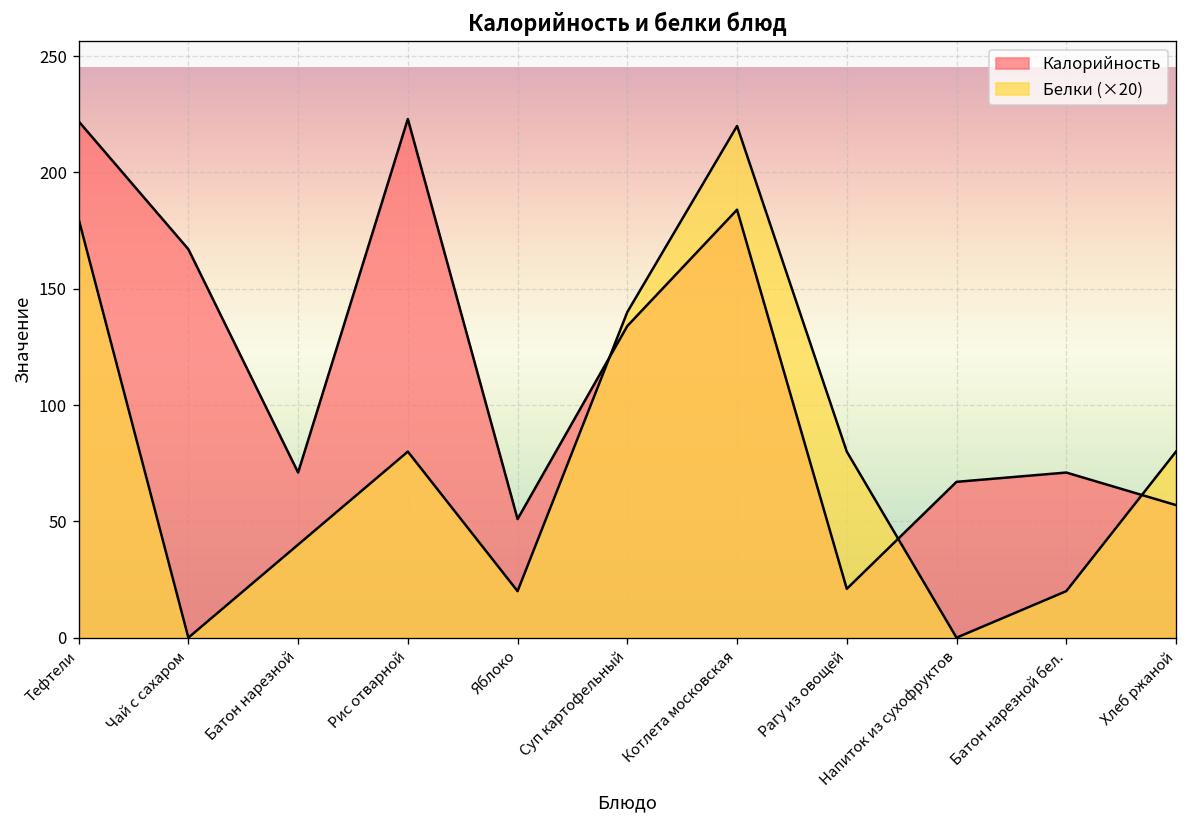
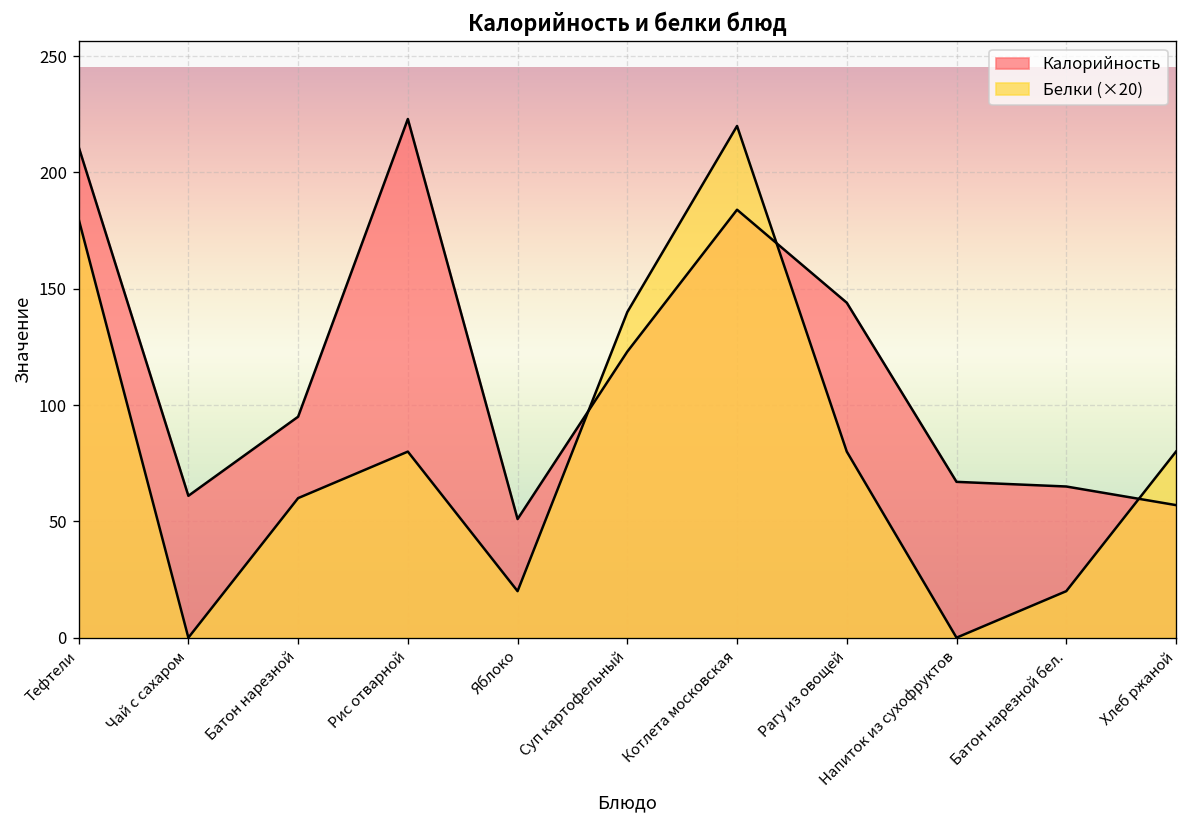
  {
    "Калорийность": {
-     "Тефтели": 222,
-     "Чай с сахаром": 167,
-     "Батон нарезной": 71,
+     "Тефтели": 211,
+     "Чай с сахаром": 61,
+     "Батон нарезной": 95,
      "Рис отварной": 223,
      "Яблоко": 51,
-     "Суп картофельный": 134,
+     "Суп картофельный": 123,
      "Котлета московская": 184,
-     "Рагу из овощей": 21,
+     "Рагу из овощей": 144,
      "Напиток из сухофруктов": 67,
-     "Батон нарезной бел.": 71,
+     "Батон нарезной бел.": 65,
      "Хлеб ржаной": 57
    },
    "Белки (×20)": {
      "Тефтели": 180,
      "Чай с сахаром": 0,
-     "Батон нарезной": 40,
+     "Батон нарезной": 60,
      "Рис отварной": 80,
      "Яблоко": 20,
      "Суп картофельный": 140,
      "Котлета московская": 220,
      "Рагу из овощей": 80,
      "Напиток из сухофруктов": 0,
      "Батон нарезной бел.": 20,
      "Хлеб ржаной": 80
    }
  }
